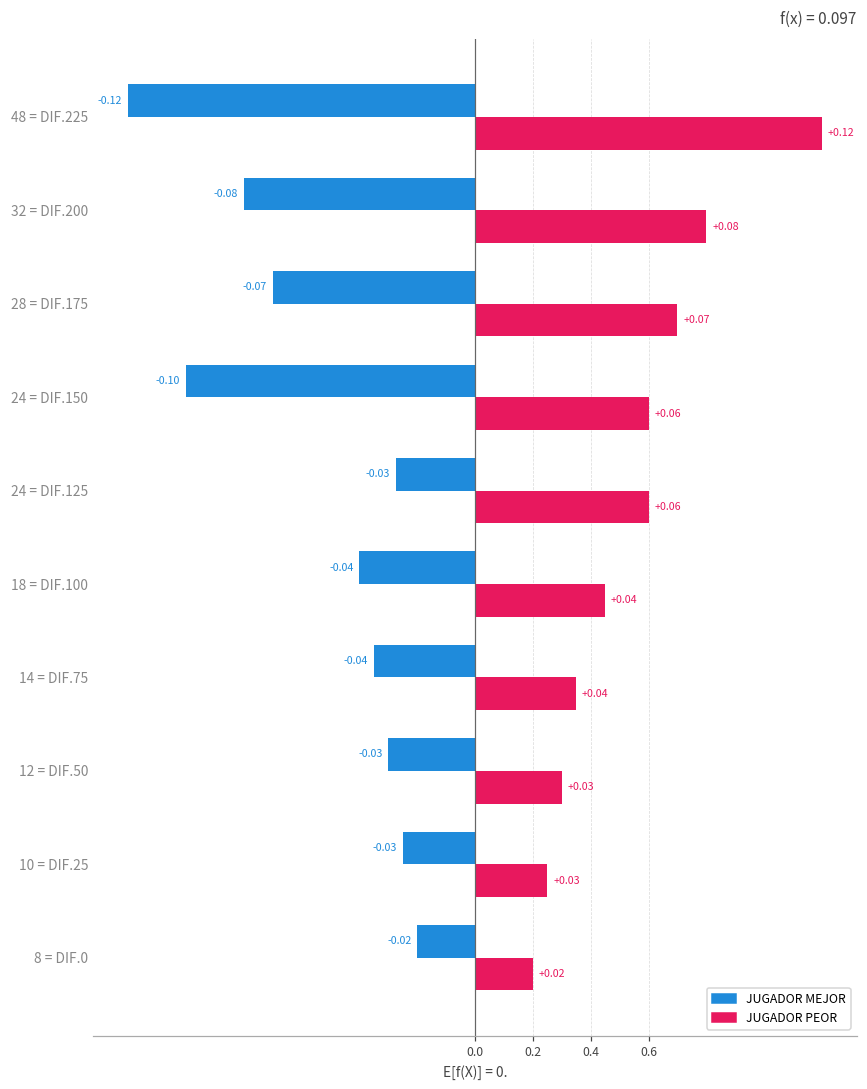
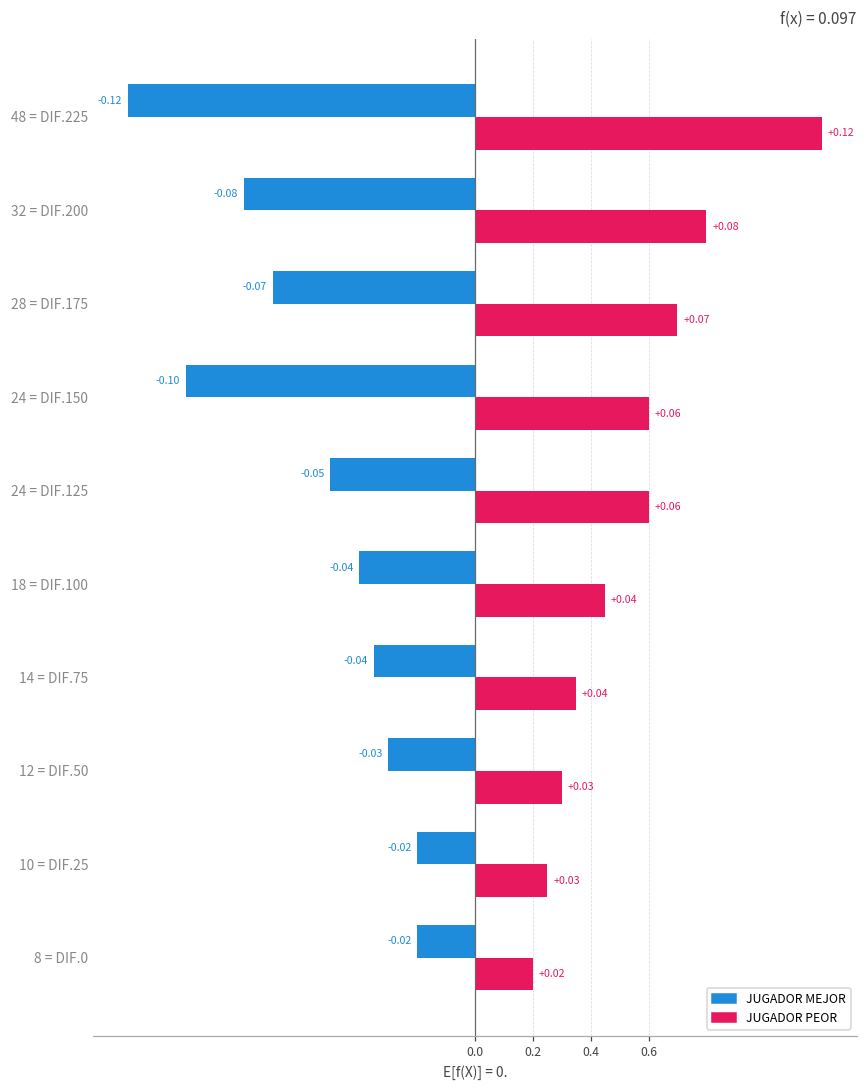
  {
    "JUGADOR MEJOR": {
      "48 = DIF.225": "-0.12",
      "32 = DIF.200": "-0.08",
      "28 = DIF.175": "-0.07",
      "24 = DIF.150": "-0.10",
-     "24 = DIF.125": "-0.03",
+     "24 = DIF.125": "-0.05",
      "18 = DIF.100": "-0.04",
      "14 = DIF.75": "-0.04",
      "12 = DIF.50": "-0.03",
-     "10 = DIF.25": "-0.03",
+     "10 = DIF.25": "-0.02",
      "8 = DIF.0": "-0.02"
    },
    "JUGADOR PEOR": {
      "48 = DIF.225": "+0.12",
      "32 = DIF.200": "+0.08",
      "28 = DIF.175": "+0.07",
      "24 = DIF.150": "+0.06",
      "24 = DIF.125": "+0.06",
      "18 = DIF.100": "+0.04",
      "14 = DIF.75": "+0.04",
      "12 = DIF.50": "+0.03",
      "10 = DIF.25": "+0.03",
      "8 = DIF.0": "+0.02"
    }
  }
